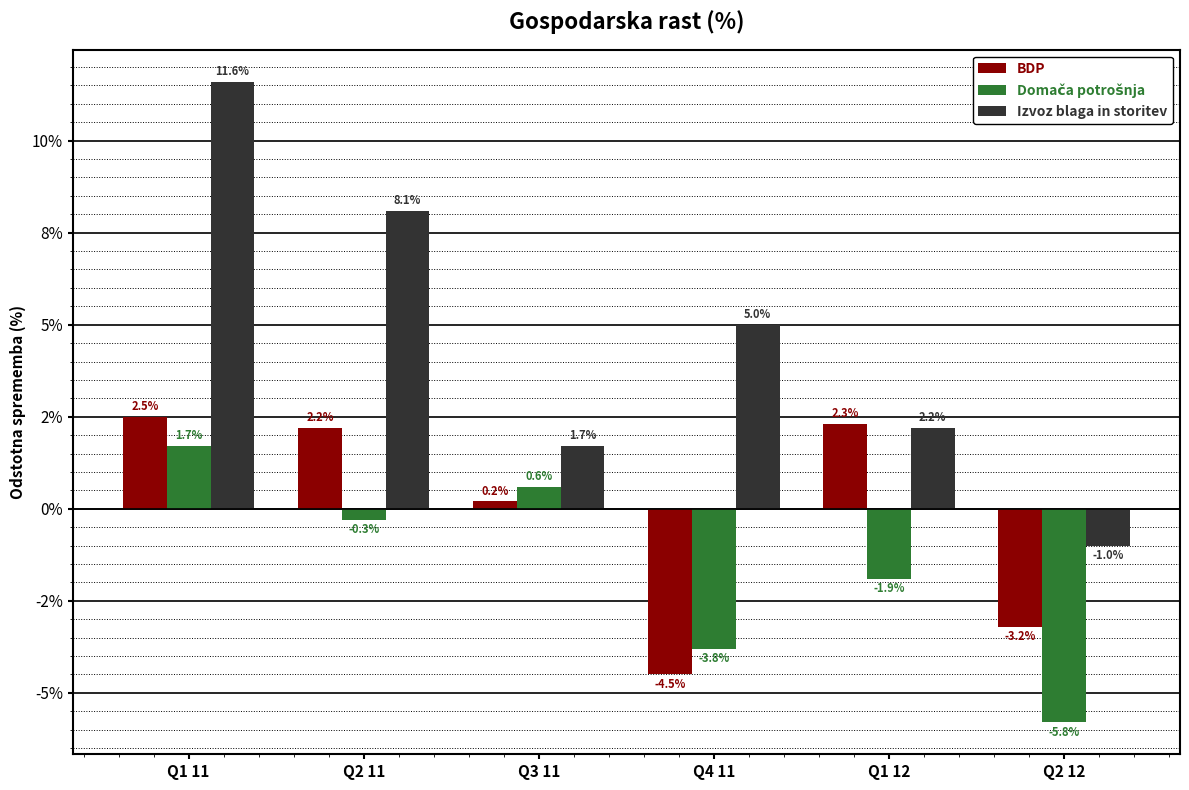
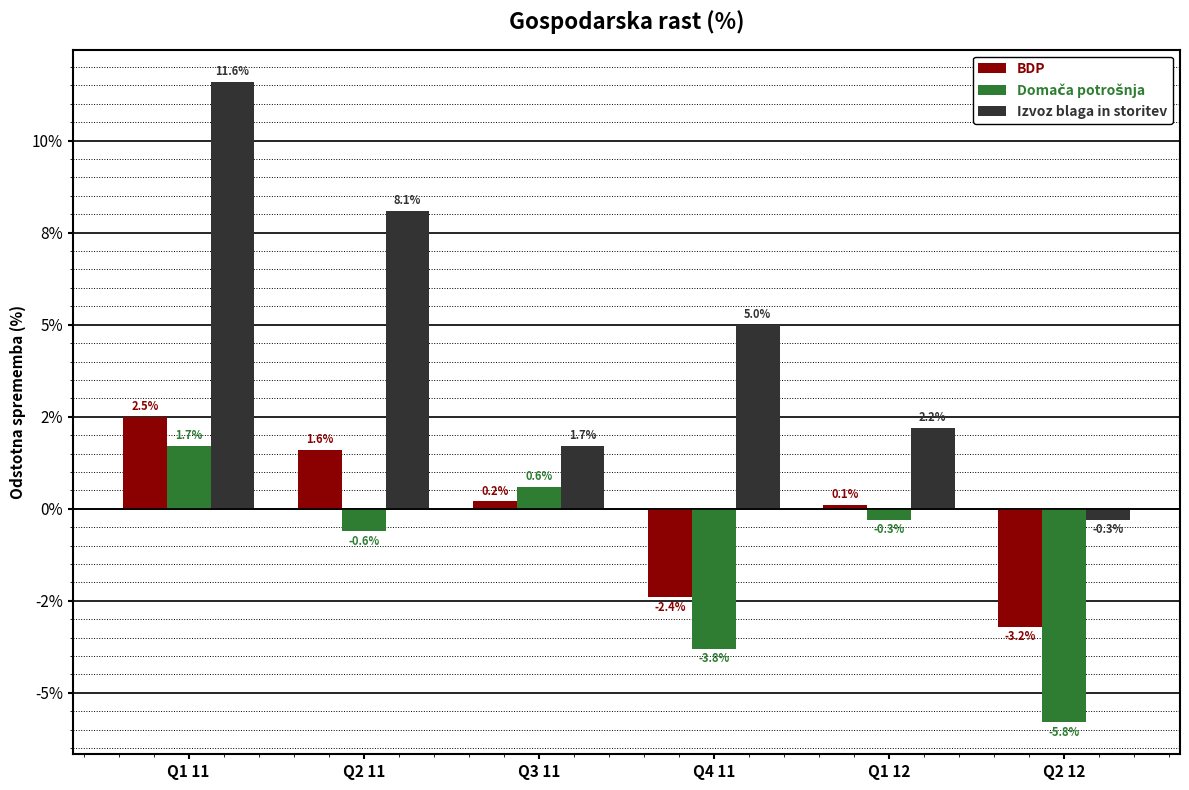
  {
    "BDP": {
      "Q1 11": "2.5%",
-     "Q2 11": "2.2%",
+     "Q2 11": "1.6%",
      "Q3 11": "0.2%",
-     "Q4 11": "-4.5%",
-     "Q1 12": "2.3%",
+     "Q4 11": "-2.4%",
+     "Q1 12": "0.1%",
      "Q2 12": "-3.2%"
    },
    "Domača potrošnja": {
      "Q1 11": "1.7%",
-     "Q2 11": "-0.3%",
+     "Q2 11": "-0.6%",
      "Q3 11": "0.6%",
      "Q4 11": "-3.8%",
-     "Q1 12": "-1.9%",
+     "Q1 12": "-0.3%",
      "Q2 12": "-5.8%"
    },
    "Izvoz blaga in storitev": {
      "Q1 11": "11.6%",
      "Q2 11": "8.1%",
      "Q3 11": "1.7%",
      "Q4 11": "5.0%",
      "Q1 12": "2.2%",
-     "Q2 12": "-1.0%"
+     "Q2 12": "-0.3%"
    }
  }
